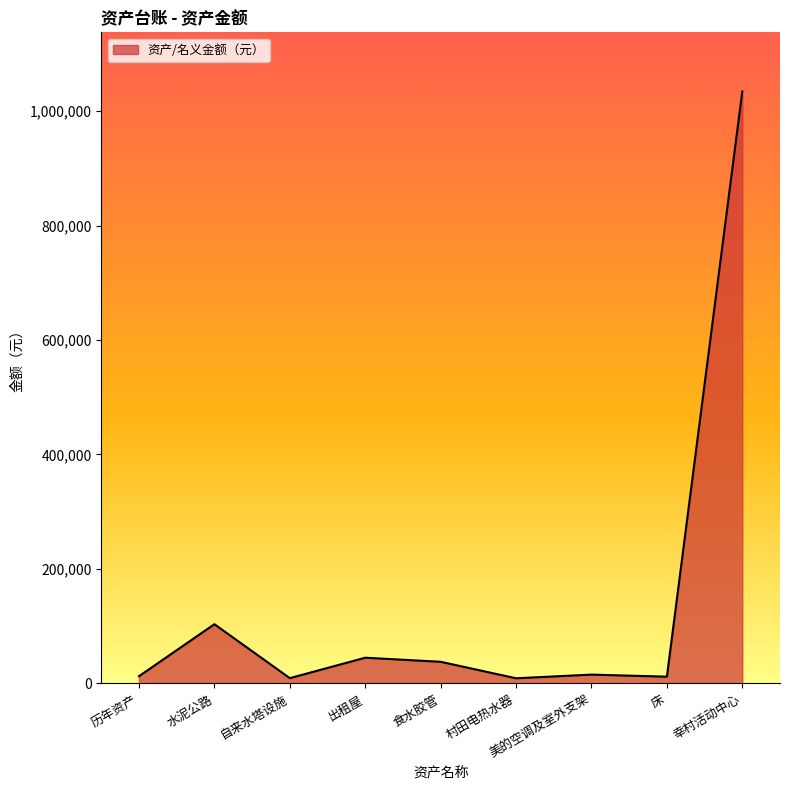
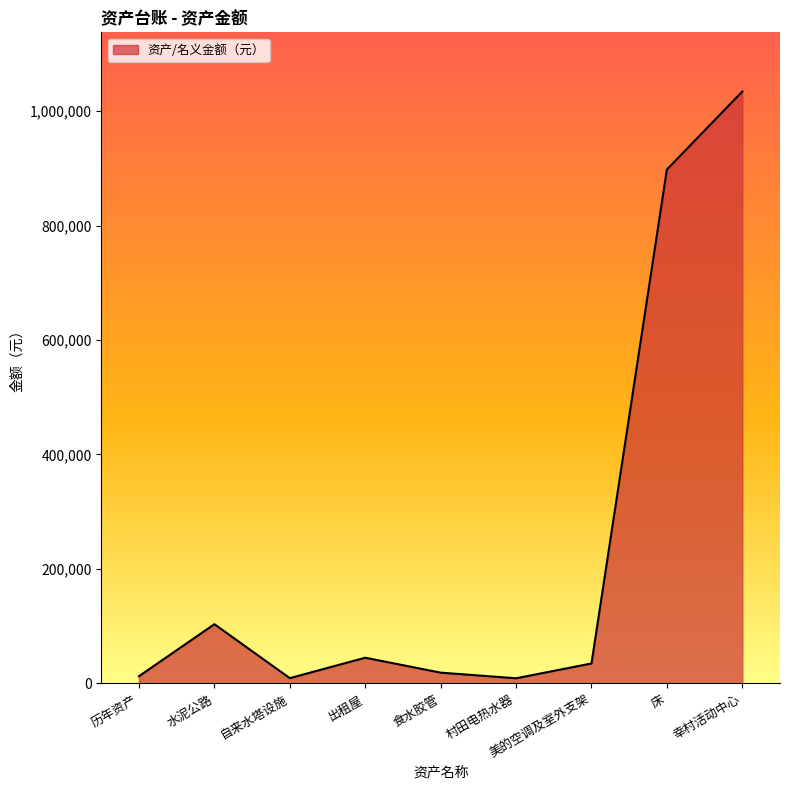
  {
    "历年资产": "10,000",
    "水泥公路": "100,000",
    "自来水塔设施": "10,000",
    "出租屋": "40,000",
-   "食水胶管": "40,000",
+   "食水胶管": "20,000",
    "村田电热水器": "10,000",
-   "美的空调及室外支架": "20,000",
-   "床": "10,000",
+   "美的空调及室外支架": "30,000",
+   "床": "900,000",
    "幸村活动中心": "1,030,000"
  }
